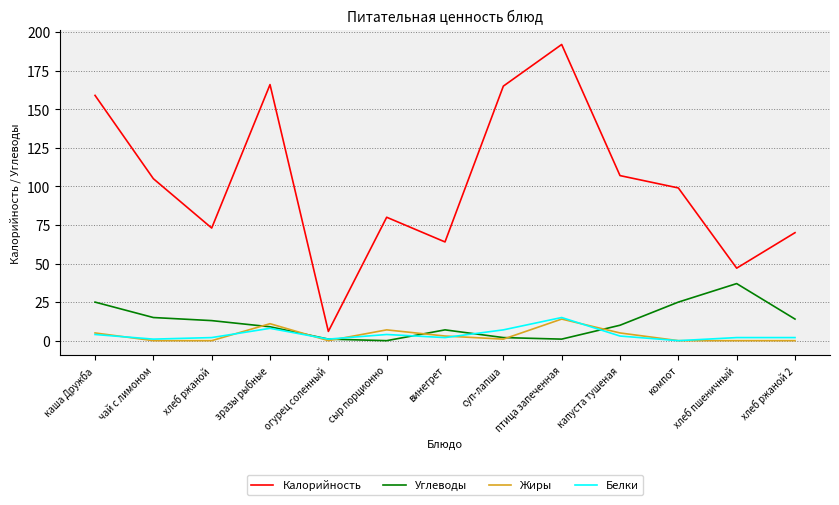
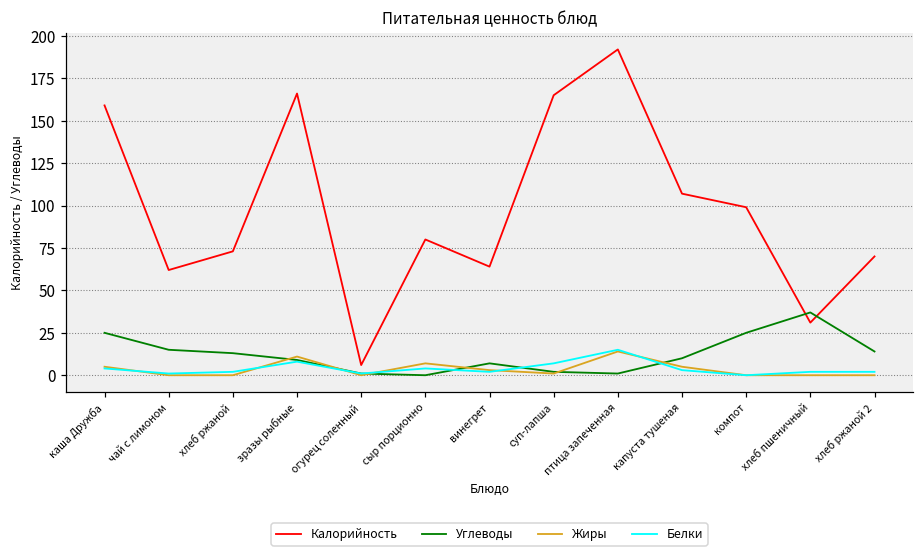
  {
    "Калорийность": {
      "каша Дружба": 159,
-     "чай с лимоном": 105,
+     "чай с лимоном": 62,
      "хлеб ржаной": 73,
      "зразы рыбные": 166,
      "огурец соленный": 6,
      "сыр порционно": 80,
      "винегрет": 64,
      "суп-лапша": 165,
      "птица запеченная": 192,
      "капуста тушеная": 107,
      "компот": 99,
-     "хлеб пшеничный": 47,
+     "хлеб пшеничный": 31,
      "хлеб ржаной 2": 70
    },
    "Углеводы": {
      "каша Дружба": 25,
      "чай с лимоном": 15,
      "хлеб ржаной": 13,
      "сыр порционно": 0,
      "винегрет": 7,
      "птица запеченная": 1,
      "капуста тушеная": 10,
      "компот": 25,
      "хлеб пшеничный": 37,
      "хлеб ржаной 2": 14
    },
    "Жиры": {
      "хлеб ржаной": 0,
      "зразы рыбные": 11,
      "сыр порционно": 7,
      "капуста тушеная": 5,
      "хлеб пшеничный": 0,
      "хлеб ржаной 2": 0
    },
    "Белки": {
      "хлеб ржаной": 2,
      "сыр порционно": 4,
      "суп-лапша": 7,
      "капуста тушеная": 3,
      "хлеб пшеничный": 2,
      "хлеб ржаной 2": 2
    }
  }
